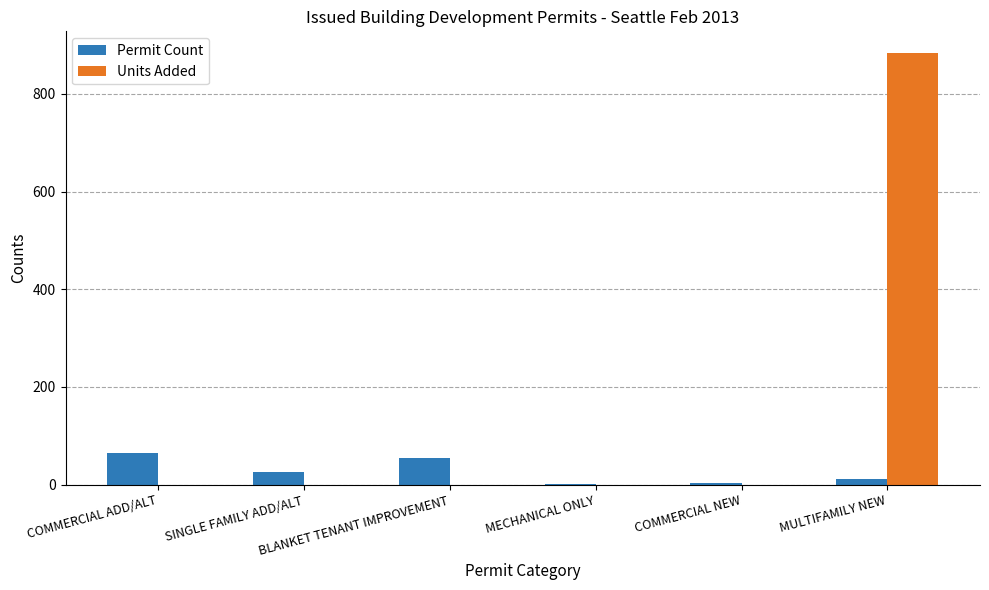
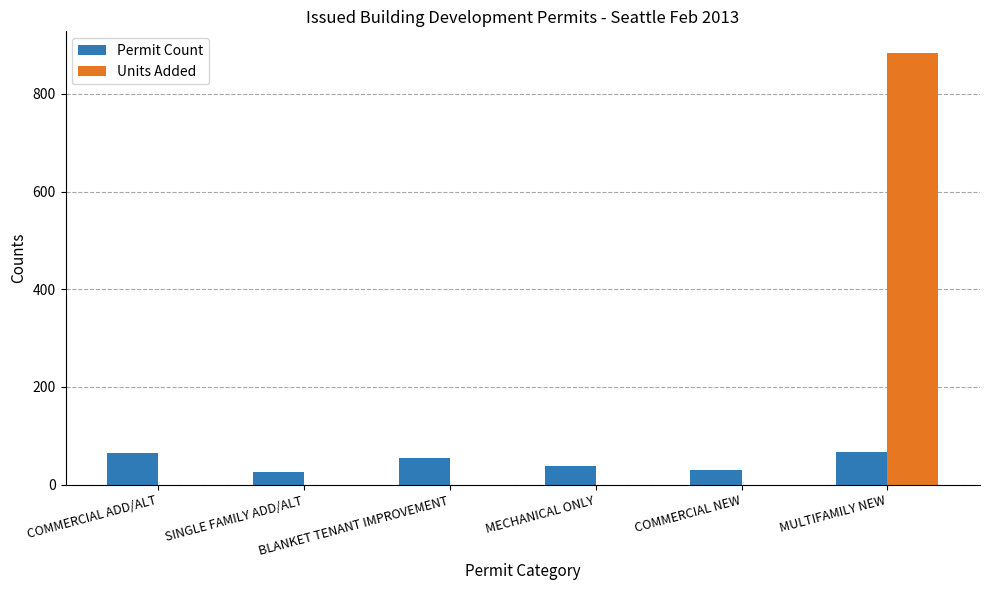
  {
    "Permit Count": {
      "COMMERCIAL ADD/ALT": 70,
      "SINGLE FAMILY ADD/ALT": 30,
      "BLANKET TENANT IMPROVEMENT": 60,
-     "MECHANICAL ONLY": 0,
-     "COMMERCIAL NEW": 0,
-     "MULTIFAMILY NEW": 10
+     "MECHANICAL ONLY": 40,
+     "COMMERCIAL NEW": 30,
+     "MULTIFAMILY NEW": 70
    },
    "Units Added": {
      "COMMERCIAL ADD/ALT": 0,
      "SINGLE FAMILY ADD/ALT": 0,
      "BLANKET TENANT IMPROVEMENT": 0,
      "MECHANICAL ONLY": 0,
      "COMMERCIAL NEW": 0,
      "MULTIFAMILY NEW": 880
    }
  }
